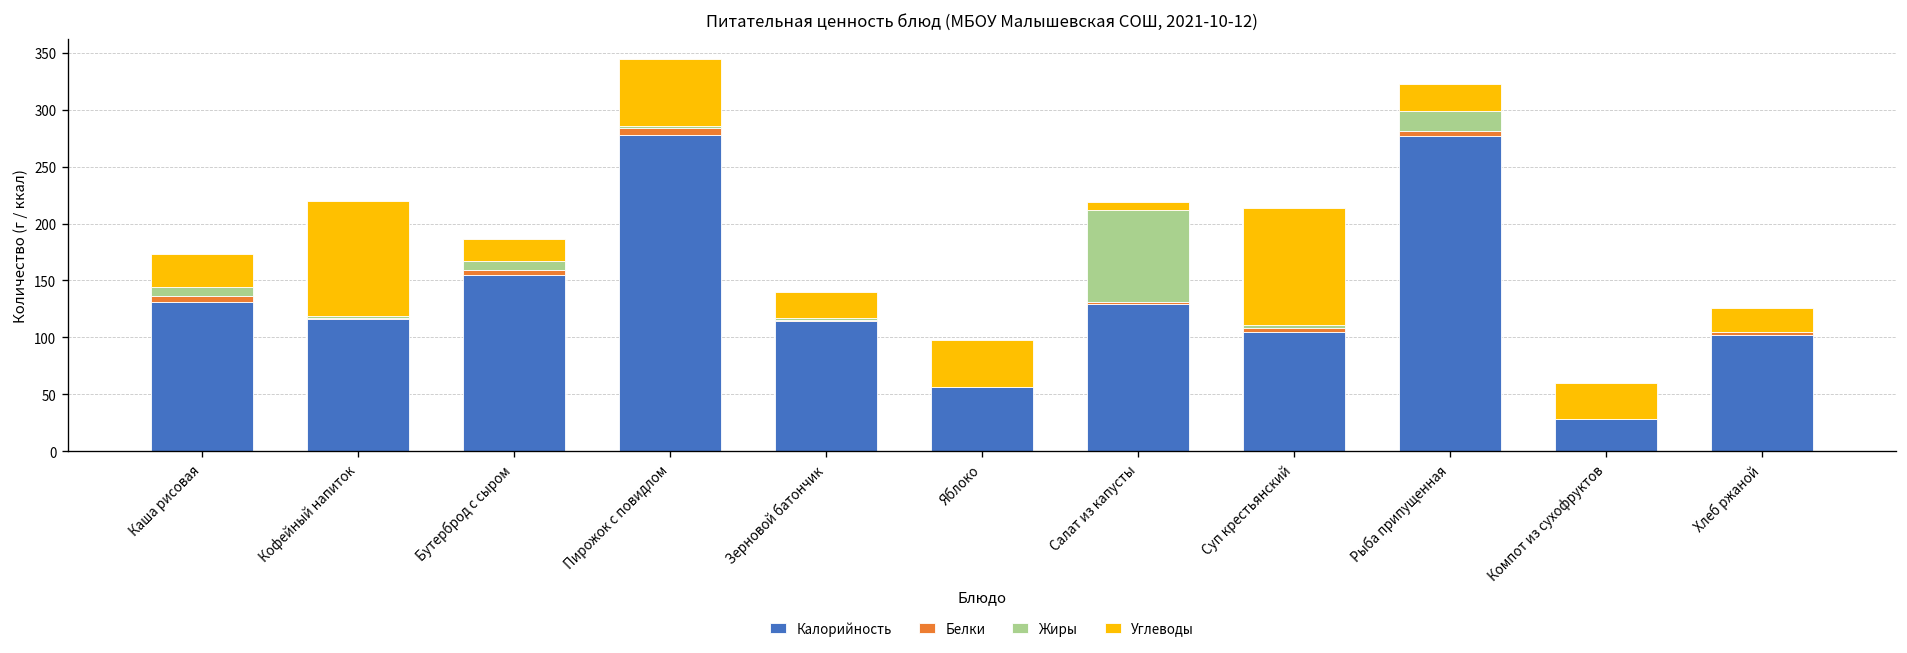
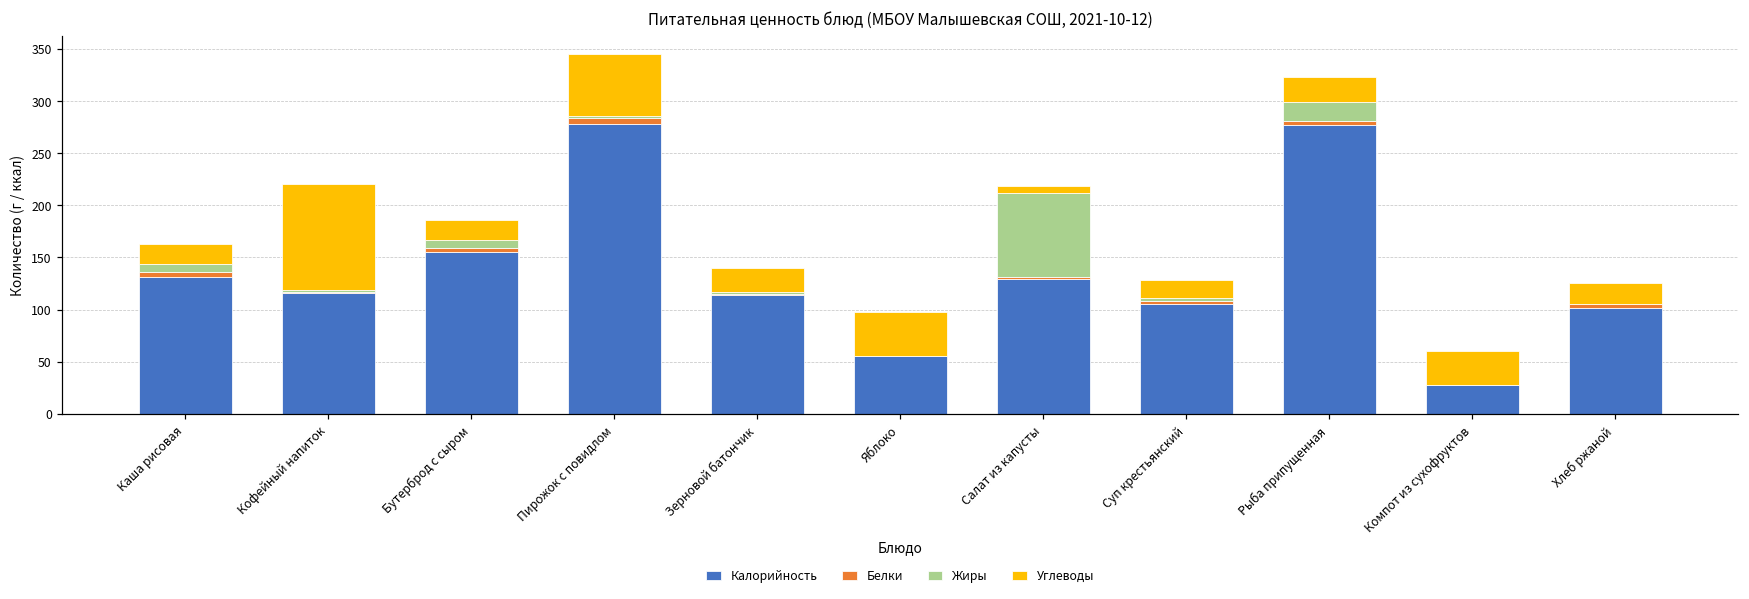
  {
    "Калорийность": {
      "Каша рисовая": 130,
      "Кофейный напиток": 120,
      "Бутерброд с сыром": 160,
      "Пирожок с повидлом": 280,
      "Зерновой батончик": 110,
      "Яблоко": 60,
      "Салат из капусты": 130,
      "Суп крестьянский": 110,
      "Рыба припущенная": 280,
      "Компот из сухофруктов": 30,
      "Хлеб ржаной": 100
    },
    "Белки": {
      "Каша рисовая": 10,
      "Бутерброд с сыром": 0,
      "Пирожок с повидлом": 10,
      "Яблоко": 0,
      "Суп крестьянский": 0,
      "Рыба припущенная": 0,
      "Компот из сухофруктов": 0,
      "Хлеб ржаной": 0
    },
    "Жиры": {
      "Каша рисовая": 10,
      "Бутерброд с сыром": 10,
      "Яблоко": 0,
      "Салат из капусты": 80,
      "Суп крестьянский": 0,
      "Рыба припущенная": 20,
      "Компот из сухофруктов": 0,
      "Хлеб ржаной": 0
    },
    "Углеводы": {
-     "Каша рисовая": 30,
+     "Каша рисовая": 20,
      "Кофейный напиток": 100,
      "Бутерброд с сыром": 20,
      "Пирожок с повидлом": 60,
      "Зерновой батончик": 20,
      "Яблоко": 40,
      "Салат из капусты": 10,
-     "Суп крестьянский": 100,
+     "Суп крестьянский": 20,
      "Рыба припущенная": 20,
      "Компот из сухофруктов": 30,
      "Хлеб ржаной": 20
    }
  }
